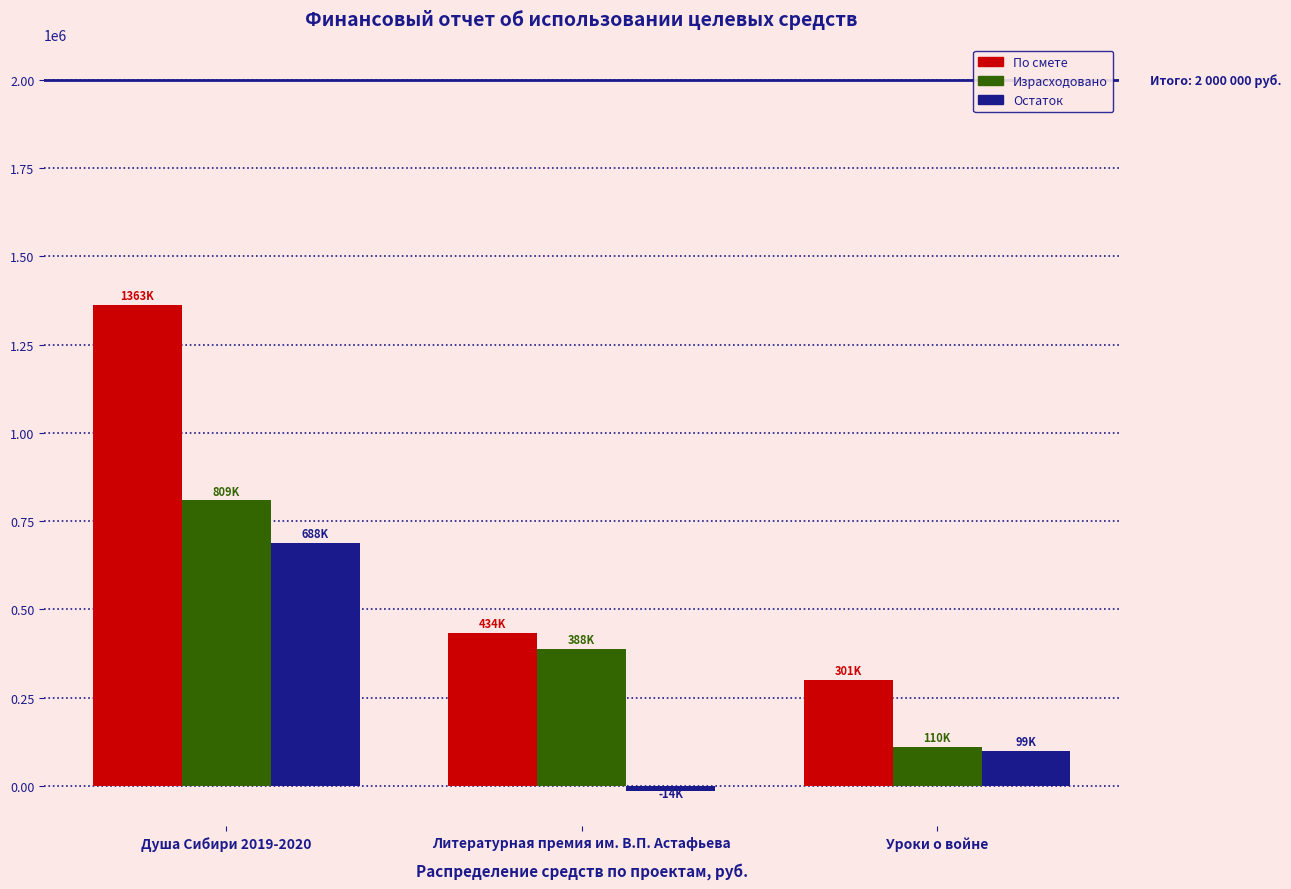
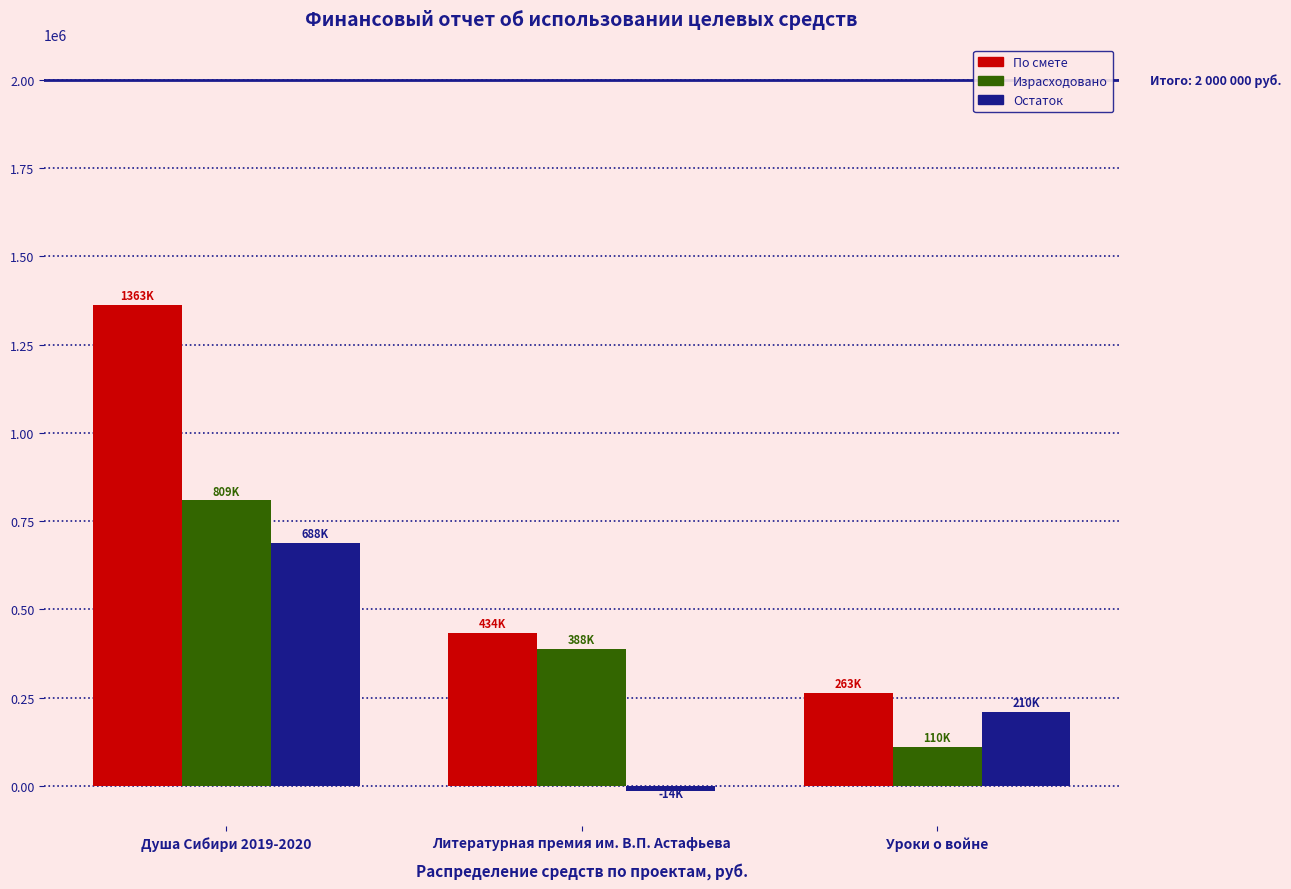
  {
    "По смете": {
      "Душа Сибири 2019-2020": "1363K",
      "Литературная премия им. В.П. Астафьева": "434K",
-     "Уроки о войне": "301K"
+     "Уроки о войне": "263K"
    },
    "Израсходовано": {
      "Душа Сибири 2019-2020": "809K",
      "Литературная премия им. В.П. Астафьева": "388K",
      "Уроки о войне": "110K"
    },
    "Остаток": {
      "Душа Сибири 2019-2020": "688K",
      "Литературная премия им. В.П. Астафьева": "-14K",
-     "Уроки о войне": "99K"
+     "Уроки о войне": "210K"
    }
  }
